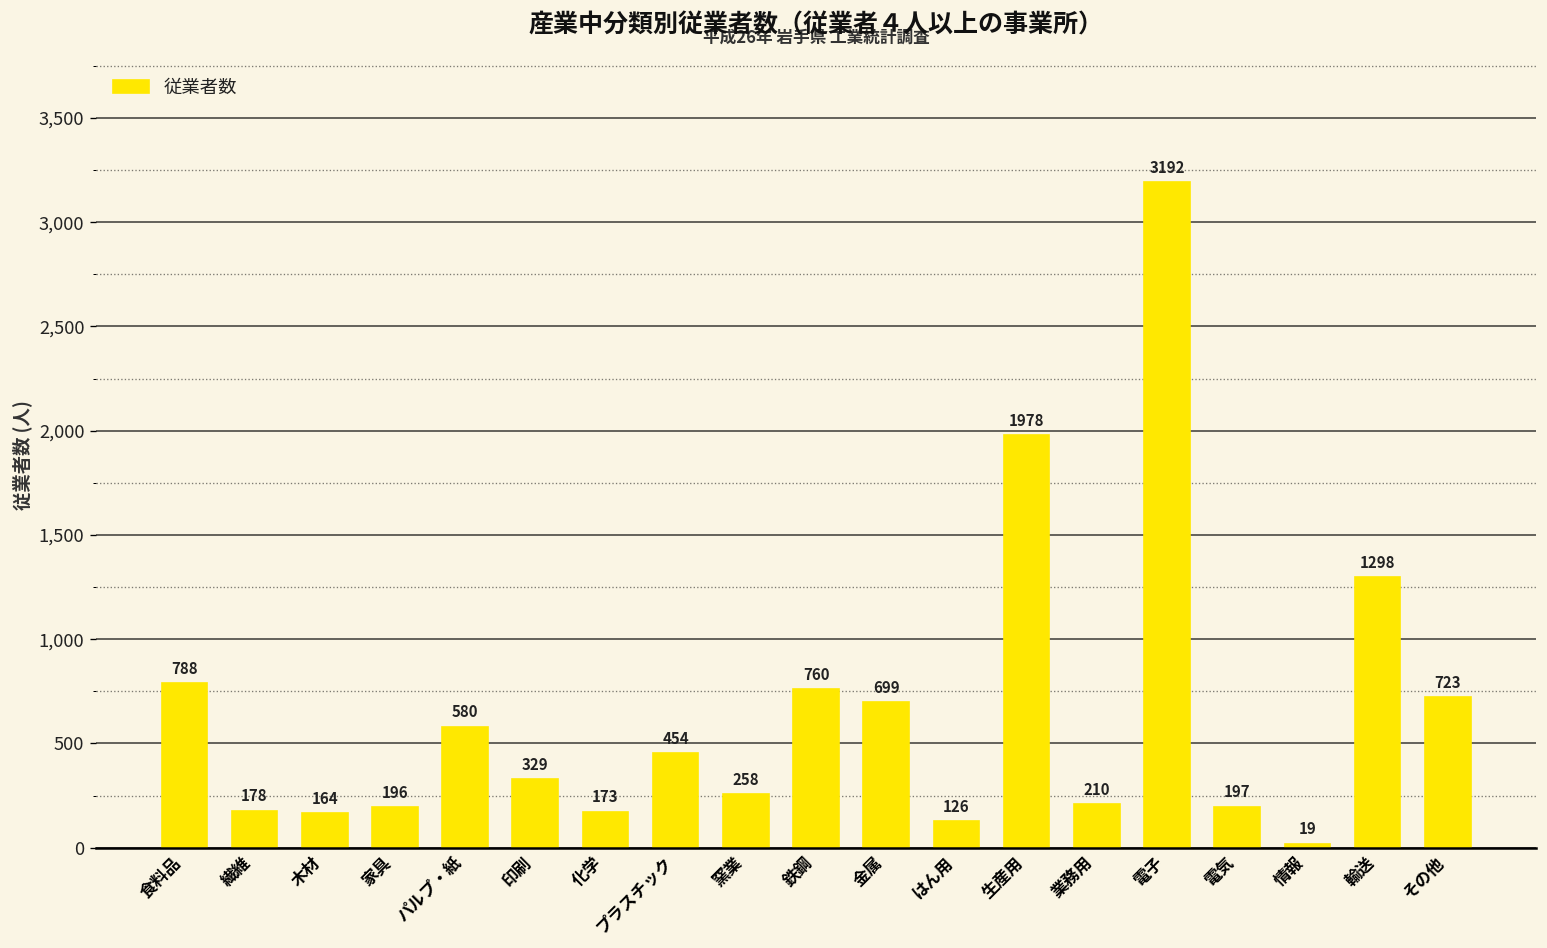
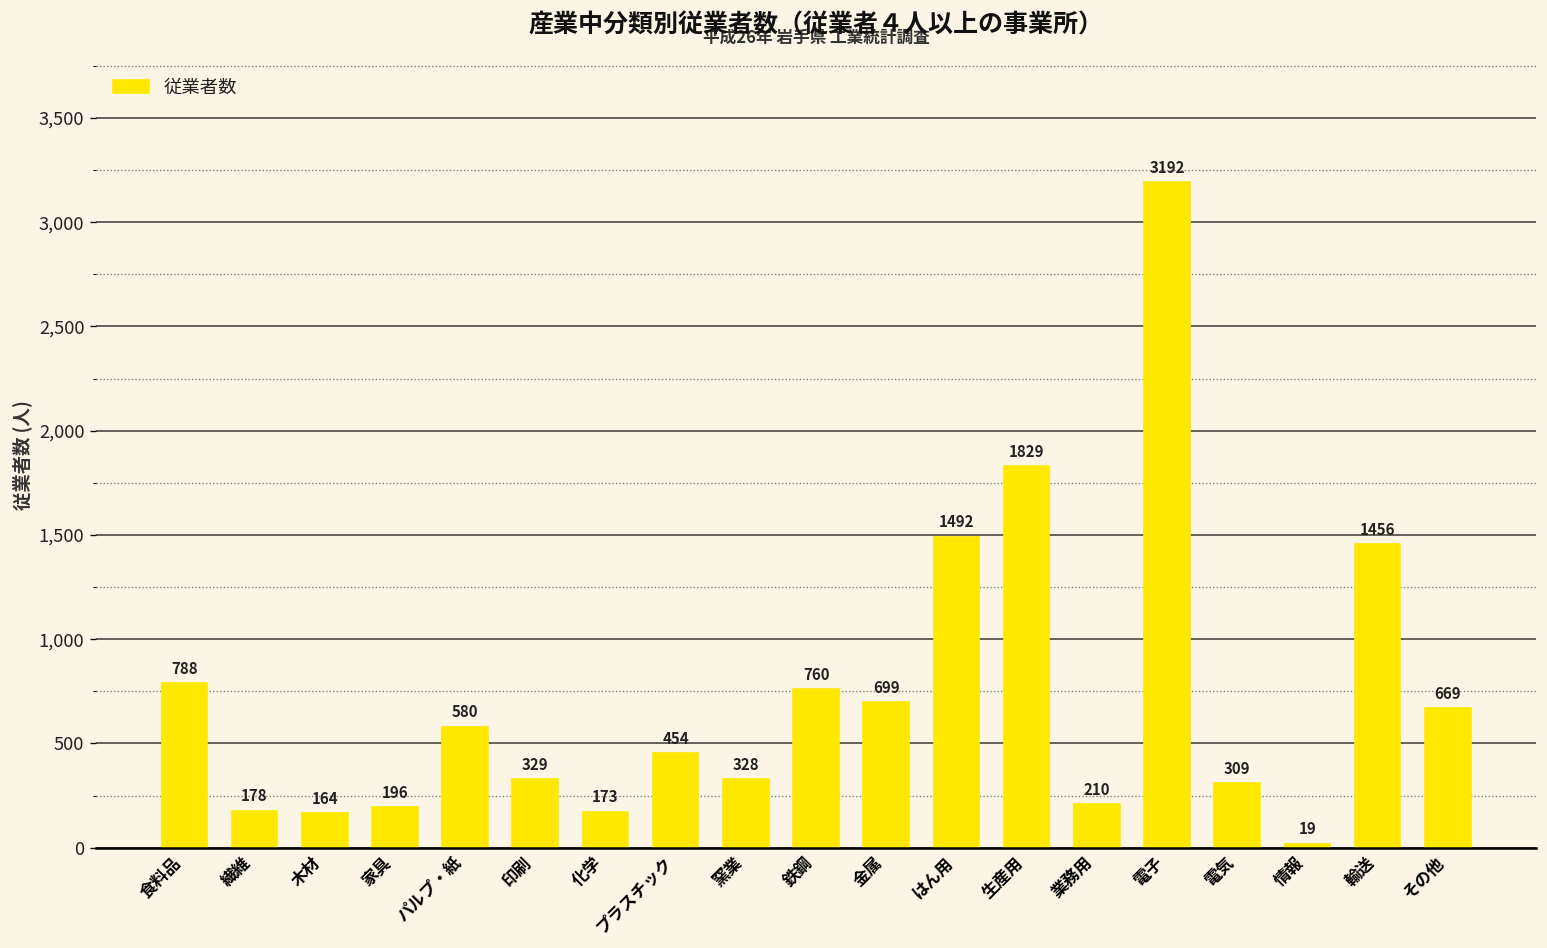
  {
    "食料品": 788,
    "繊維": 178,
    "木材": 164,
    "家具": 196,
    "パルプ・紙": 580,
    "印刷": 329,
    "化学": 173,
    "プラスチック": 454,
-   "窯業": 258,
+   "窯業": 328,
    "鉄鋼": 760,
    "金属": 699,
-   "はん用": 126,
-   "生産用": 1978,
+   "はん用": 1492,
+   "生産用": 1829,
    "業務用": 210,
    "電子": 3192,
-   "電気": 197,
+   "電気": 309,
    "情報": 19,
-   "輸送": 1298,
-   "その他": 723
+   "輸送": 1456,
+   "その他": 669
  }
